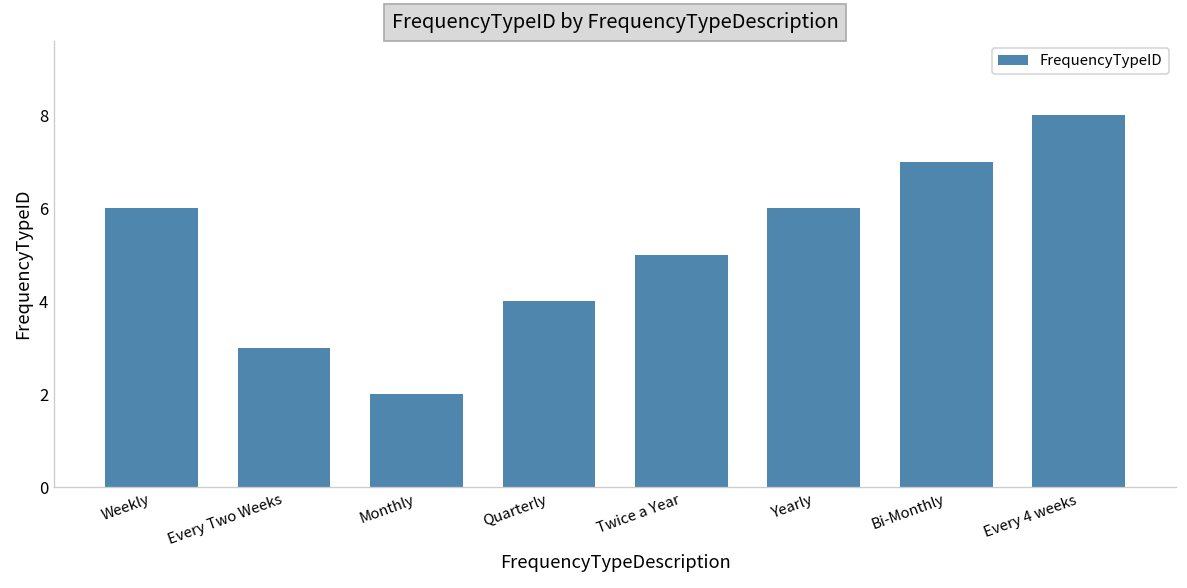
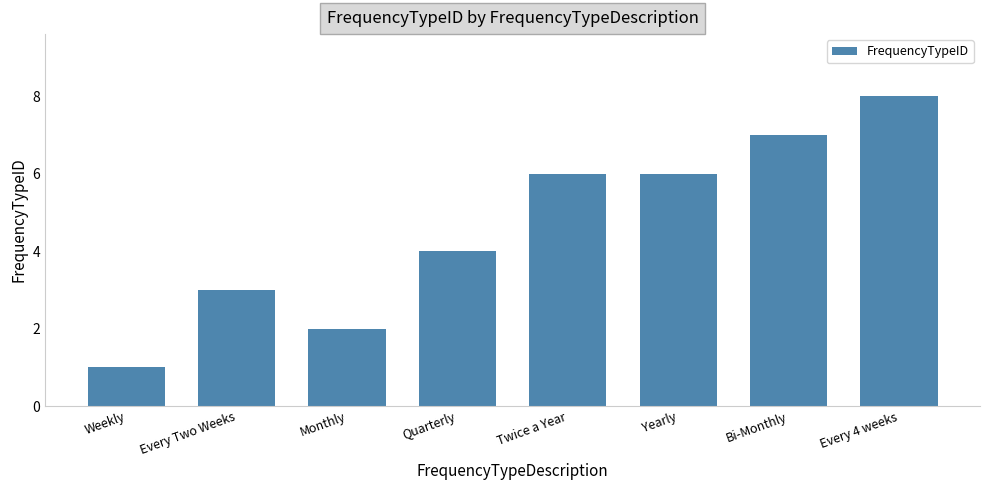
  {
-   "Weekly": 6,
+   "Weekly": 1,
    "Every Two Weeks": 3,
    "Monthly": 2,
    "Quarterly": 4,
-   "Twice a Year": 5,
+   "Twice a Year": 6,
    "Yearly": 6,
    "Bi-Monthly": 7,
    "Every 4 weeks": 8
  }
